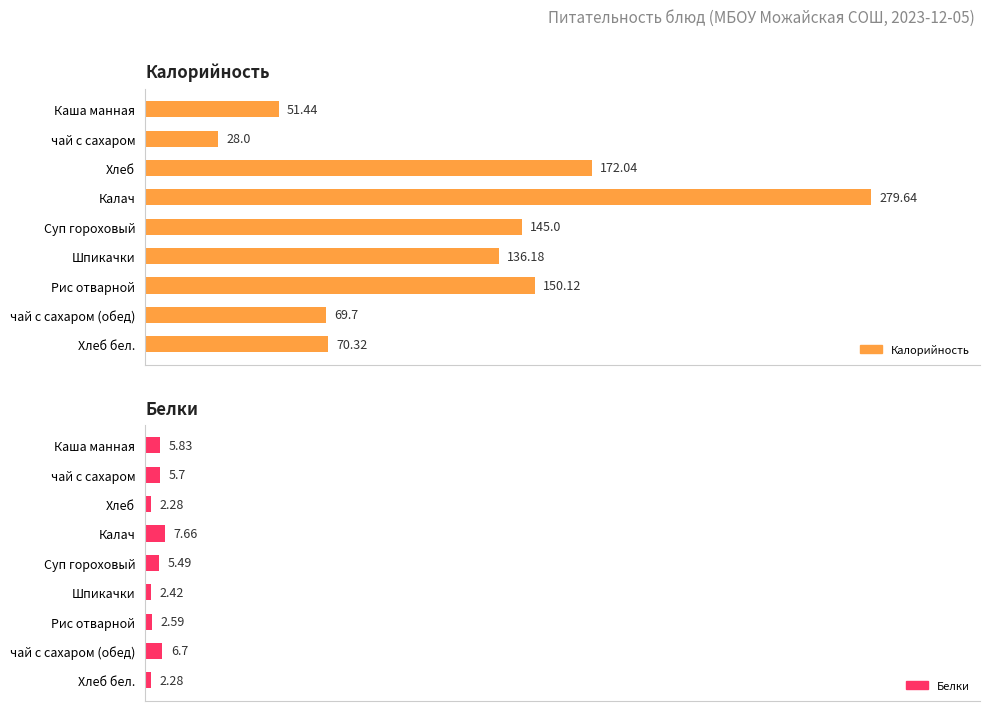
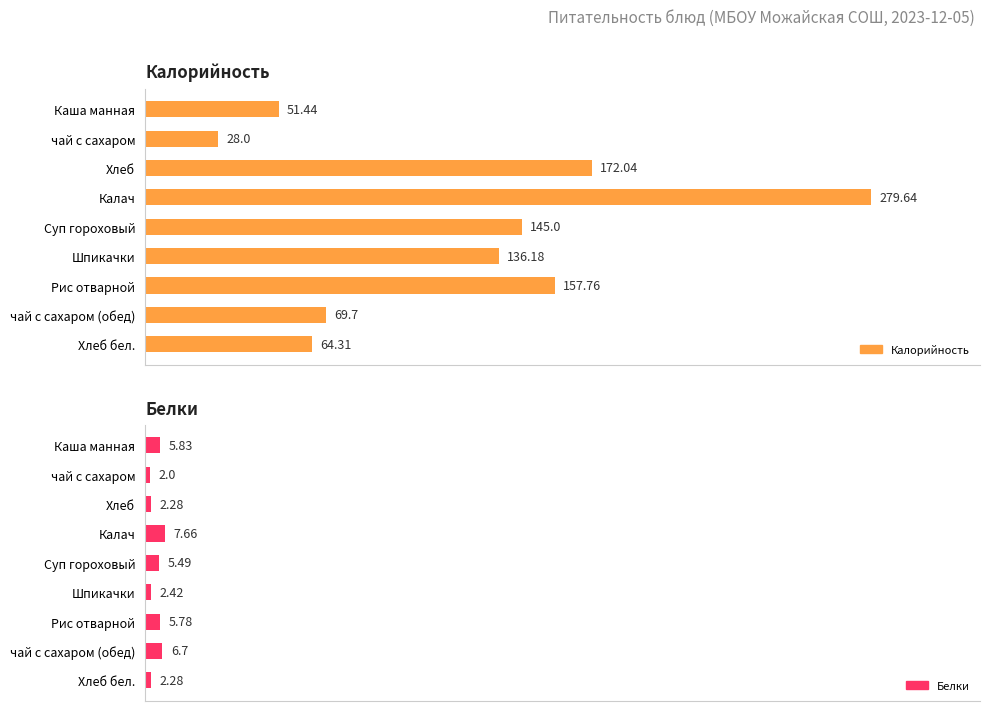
  {
    "Калорийность": {
      "Каша манная": 51.44,
      "чай с сахаром": 28.0,
      "Хлеб": 172.04,
      "Калач": 279.64,
      "Суп гороховый": 145.0,
      "Шпикачки": 136.18,
-     "Рис отварной": 150.12,
+     "Рис отварной": 157.76,
      "чай с сахаром (обед)": 69.7,
-     "Хлеб бел.": 70.32
+     "Хлеб бел.": 64.31
    },
    "Белки": {
      "Каша манная": 5.83,
-     "чай с сахаром": 5.7,
+     "чай с сахаром": 2.0,
      "Хлеб": 2.28,
      "Калач": 7.66,
      "Суп гороховый": 5.49,
      "Шпикачки": 2.42,
-     "Рис отварной": 2.59,
+     "Рис отварной": 5.78,
      "чай с сахаром (обед)": 6.7,
      "Хлеб бел.": 2.28
    }
  }
